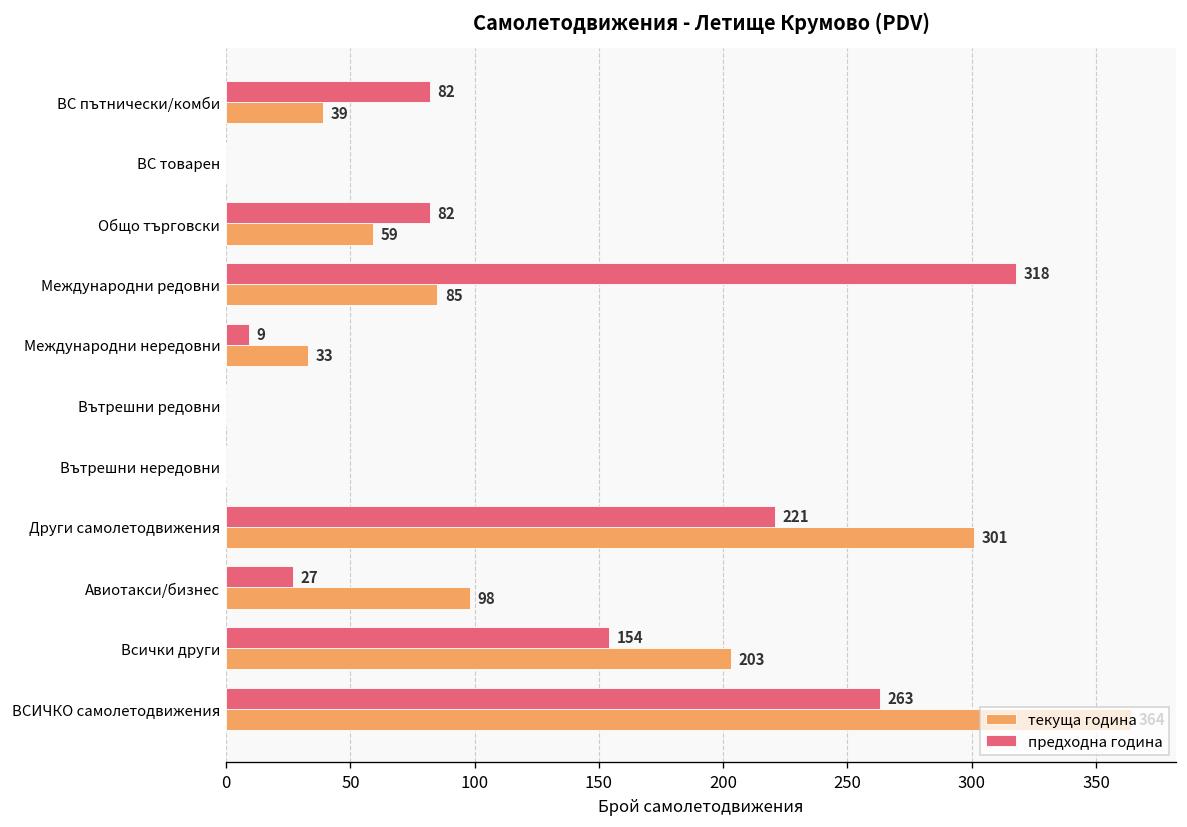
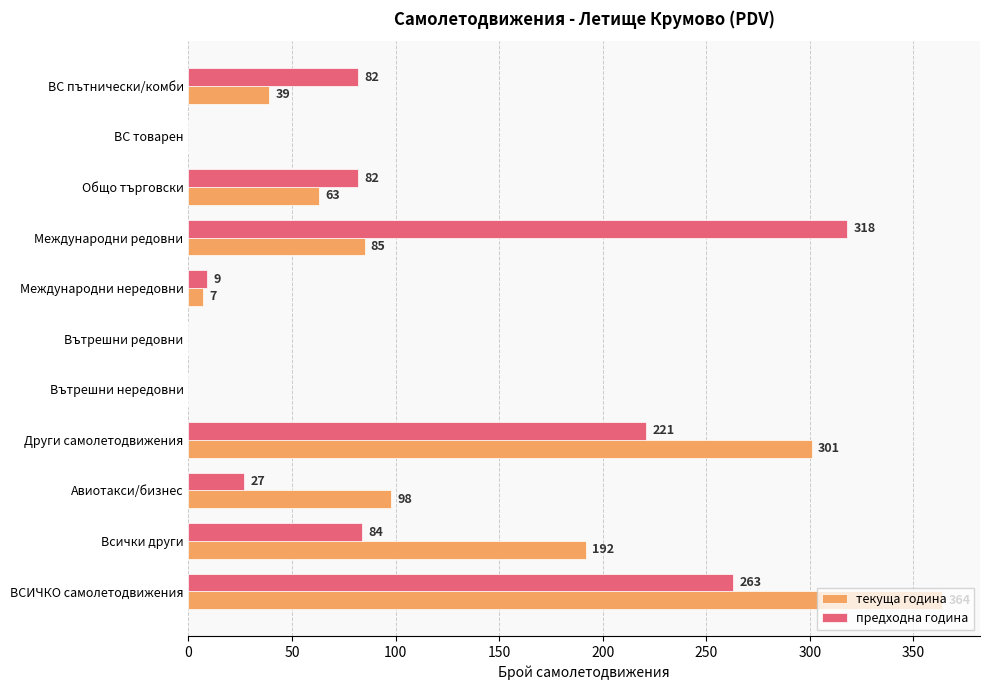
  {
    "текуща година": {
      "ВС пътнически/комби": 39,
-     "Общо търговски": 59,
+     "Общо търговски": 63,
      "Международни редовни": 85,
-     "Международни нередовни": 33,
+     "Международни нередовни": 7,
      "Други самолетодвижения": 301,
      "Авиотакси/бизнес": 98,
-     "Всички други": 203
+     "Всички други": 192
    },
    "предходна година": {
      "ВС пътнически/комби": 82,
      "Общо търговски": 82,
      "Международни редовни": 318,
      "Международни нередовни": 9,
      "Други самолетодвижения": 221,
      "Авиотакси/бизнес": 27,
-     "Всички други": 154,
+     "Всички други": 84,
      "ВСИЧКО самолетодвижения": 263
    }
  }
